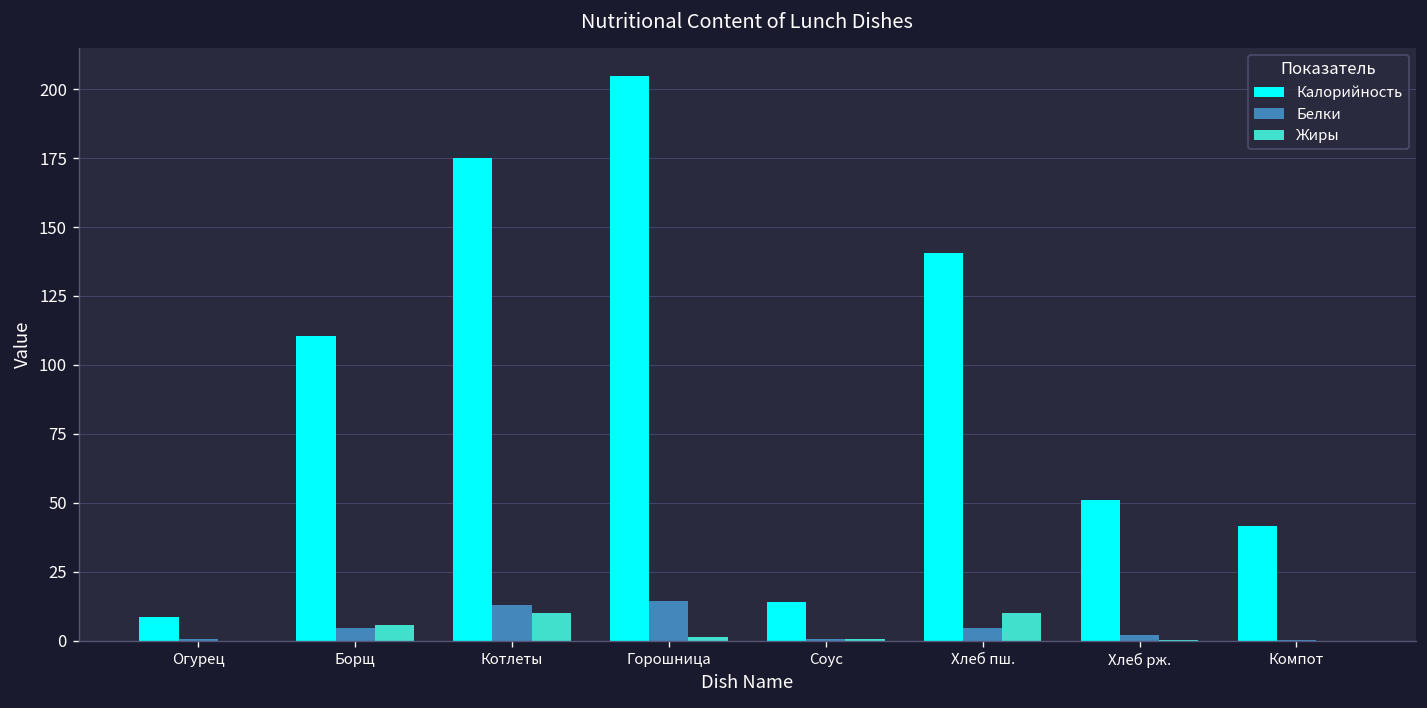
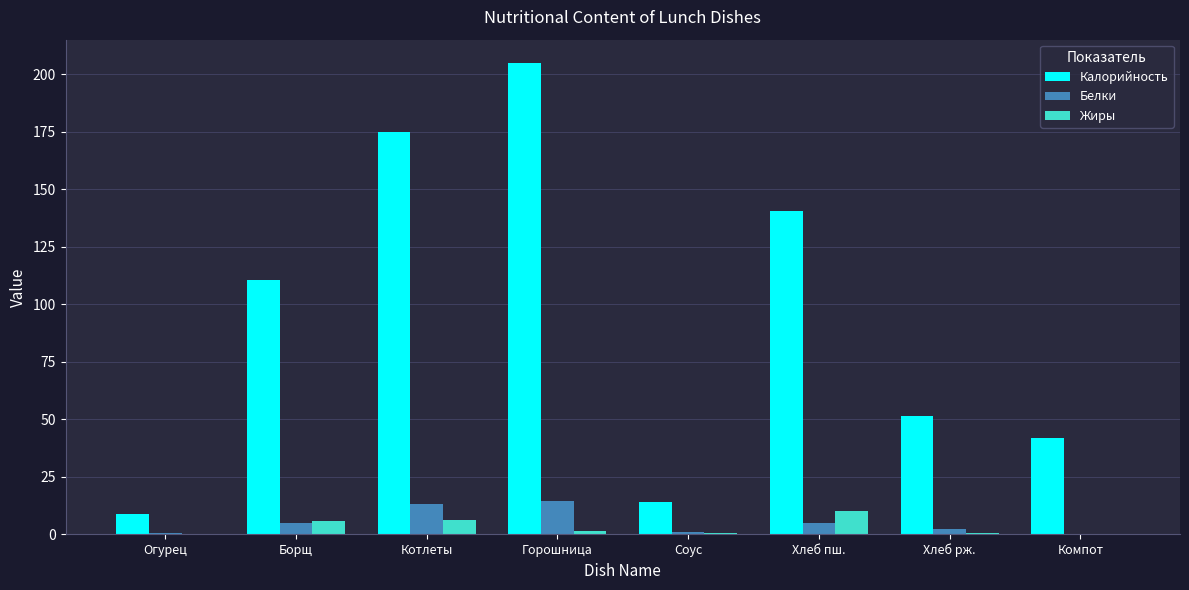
  {
    "Калорийность": {
      "Огурец": 9,
      "Борщ": 110,
      "Котлеты": 175,
      "Горошница": 205,
      "Соус": 14,
      "Хлеб пш.": 141,
      "Хлеб рж.": 51,
      "Компот": 42
    },
    "Белки": {
      "Борщ": 5,
      "Котлеты": 13,
      "Горошница": 15,
      "Хлеб пш.": 5,
      "Хлеб рж.": 2
    },
    "Жиры": {
      "Борщ": 6,
-     "Котлеты": 10,
+     "Котлеты": 6,
      "Горошница": 1,
      "Хлеб пш.": 10
    }
  }
